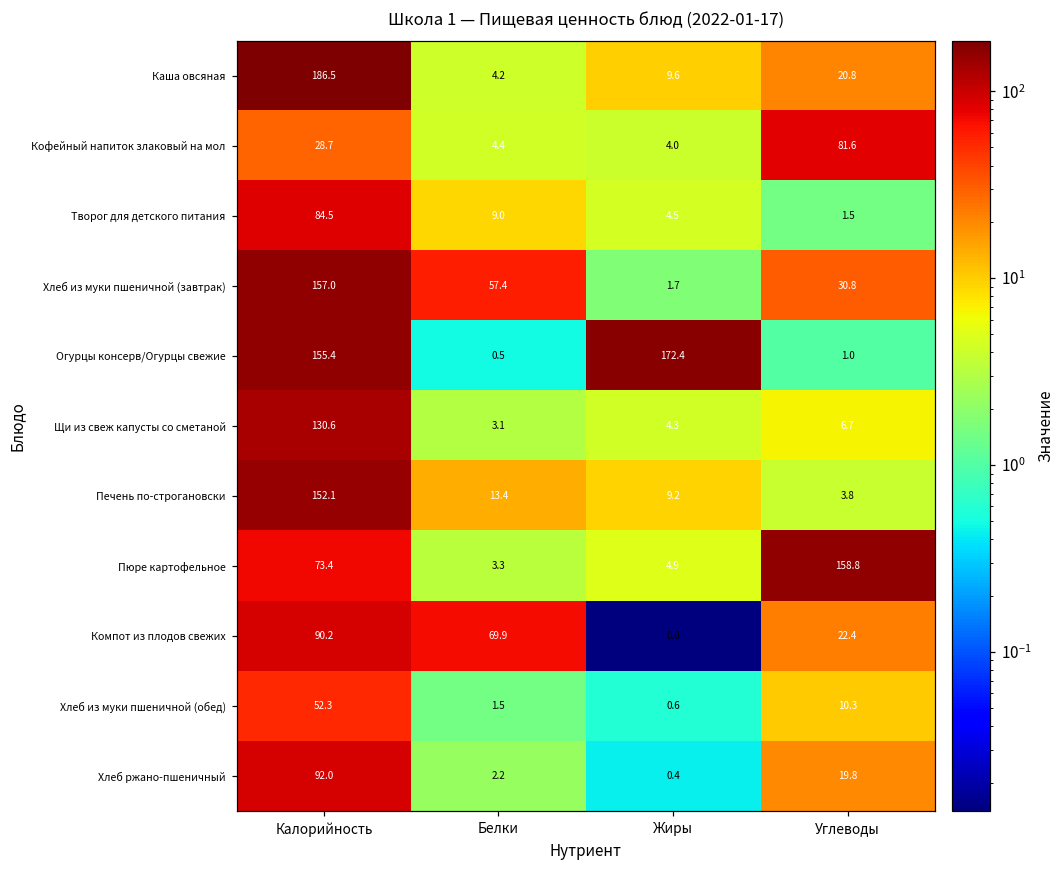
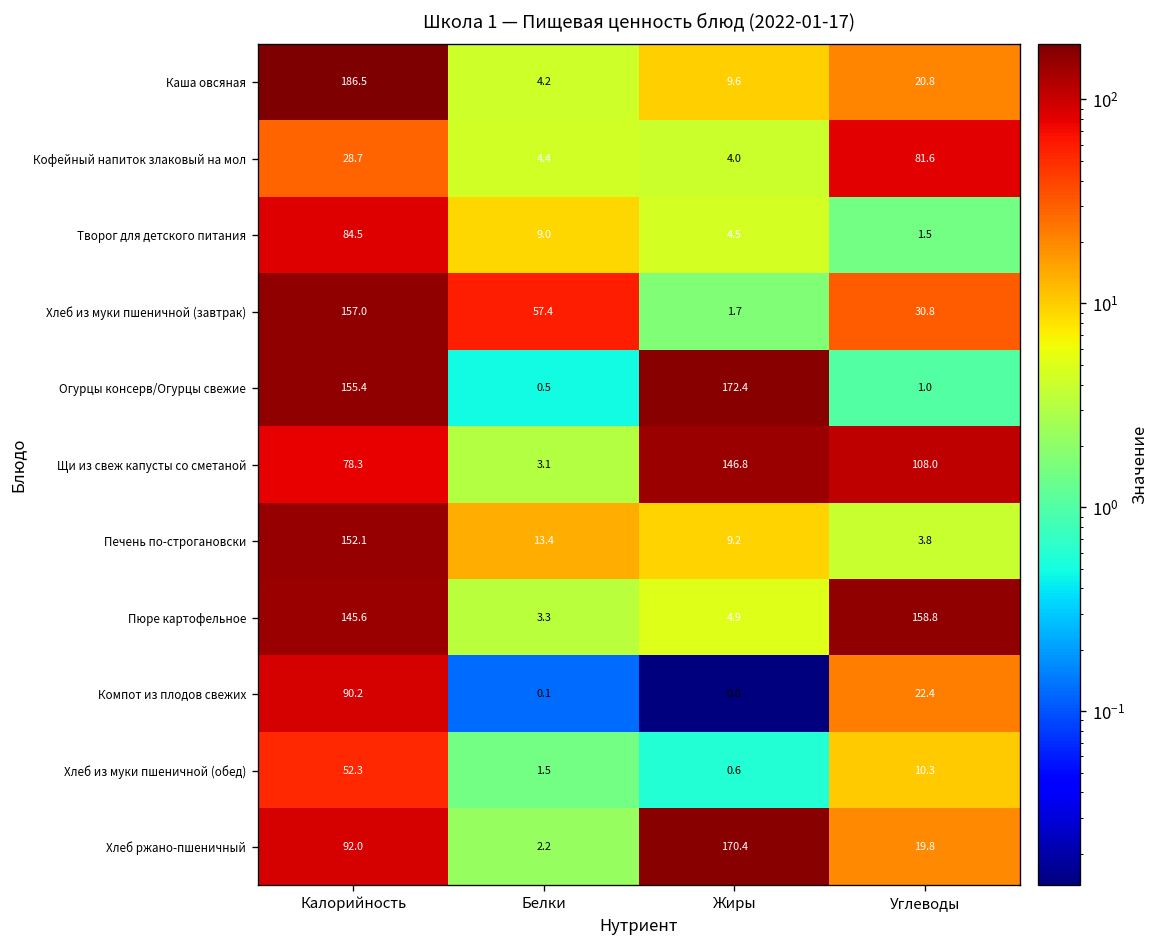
  {
    "Каша овсяная": {
      "Калорийность": 186.5,
      "Белки": 4.2,
      "Жиры": 9.6,
      "Углеводы": 20.8
    },
    "Кофейный напиток злаковый на мол": {
      "Калорийность": 28.7,
      "Белки": 4.4,
      "Жиры": 4.0,
      "Углеводы": 81.6
    },
    "Творог для детского питания": {
      "Калорийность": 84.5,
      "Белки": 9.0,
      "Жиры": 4.5,
      "Углеводы": 1.5
    },
    "Хлеб из муки пшеничной (завтрак)": {
      "Калорийность": 157.0,
      "Белки": 57.4,
      "Жиры": 1.7,
      "Углеводы": 30.8
    },
    "Огурцы консерв/Огурцы свежие": {
      "Калорийность": 155.4,
      "Белки": 0.5,
      "Жиры": 172.4,
      "Углеводы": 1.0
    },
    "Щи из свеж капусты со сметаной": {
-     "Калорийность": 130.6,
+     "Калорийность": 78.3,
      "Белки": 3.1,
-     "Жиры": 4.3,
-     "Углеводы": 6.7
+     "Жиры": 146.8,
+     "Углеводы": 108.0
    },
    "Печень по-строгановски": {
      "Калорийность": 152.1,
      "Белки": 13.4,
      "Жиры": 9.2,
      "Углеводы": 3.8
    },
    "Пюре картофельное": {
-     "Калорийность": 73.4,
+     "Калорийность": 145.6,
      "Белки": 3.3,
      "Жиры": 4.9,
      "Углеводы": 158.8
    },
    "Компот из плодов свежих": {
      "Калорийность": 90.2,
-     "Белки": 69.9,
+     "Белки": 0.1,
      "Жиры": 0.0,
      "Углеводы": 22.4
    },
    "Хлеб из муки пшеничной (обед)": {
      "Калорийность": 52.3,
      "Белки": 1.5,
      "Жиры": 0.6,
      "Углеводы": 10.3
    },
    "Хлеб ржано-пшеничный": {
      "Калорийность": 92.0,
      "Белки": 2.2,
-     "Жиры": 0.4,
+     "Жиры": 170.4,
      "Углеводы": 19.8
    }
  }
